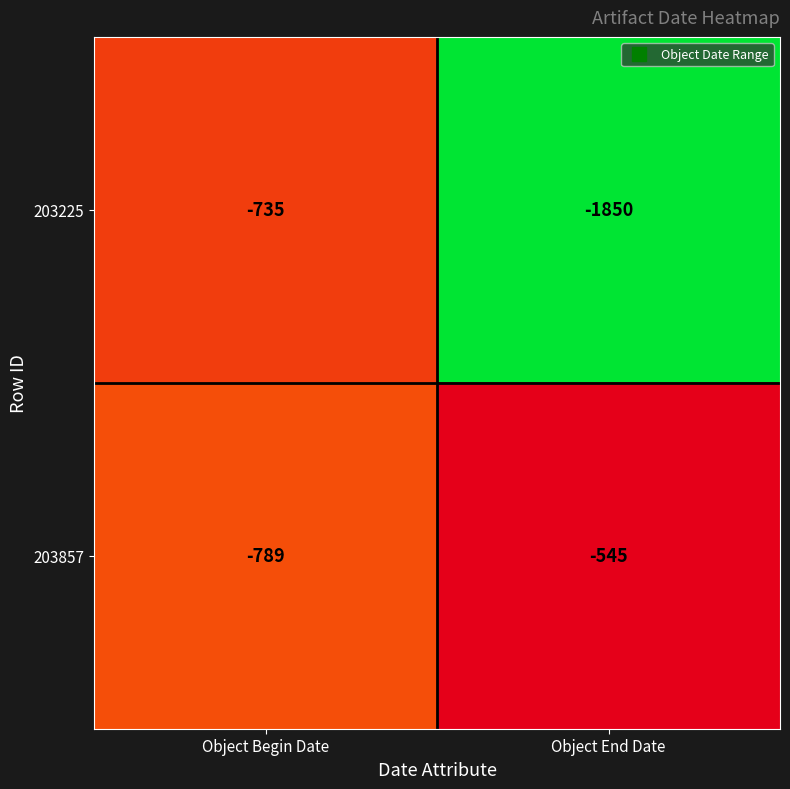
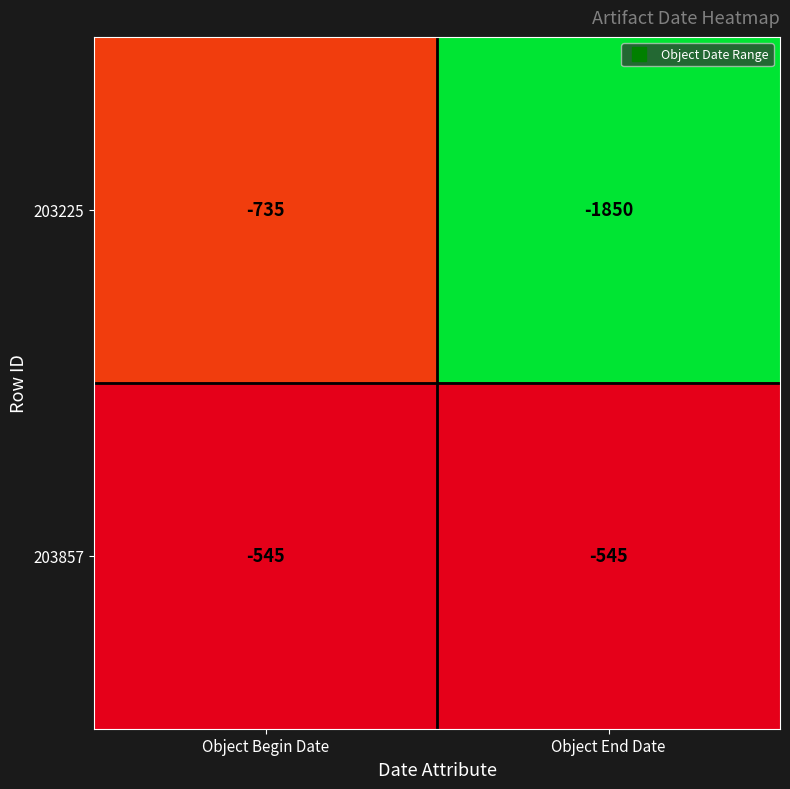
  {
    "203225": {
      "Object Begin Date": -735,
      "Object End Date": -1850
    },
    "203857": {
-     "Object Begin Date": -789,
+     "Object Begin Date": -545,
      "Object End Date": -545
    }
  }
